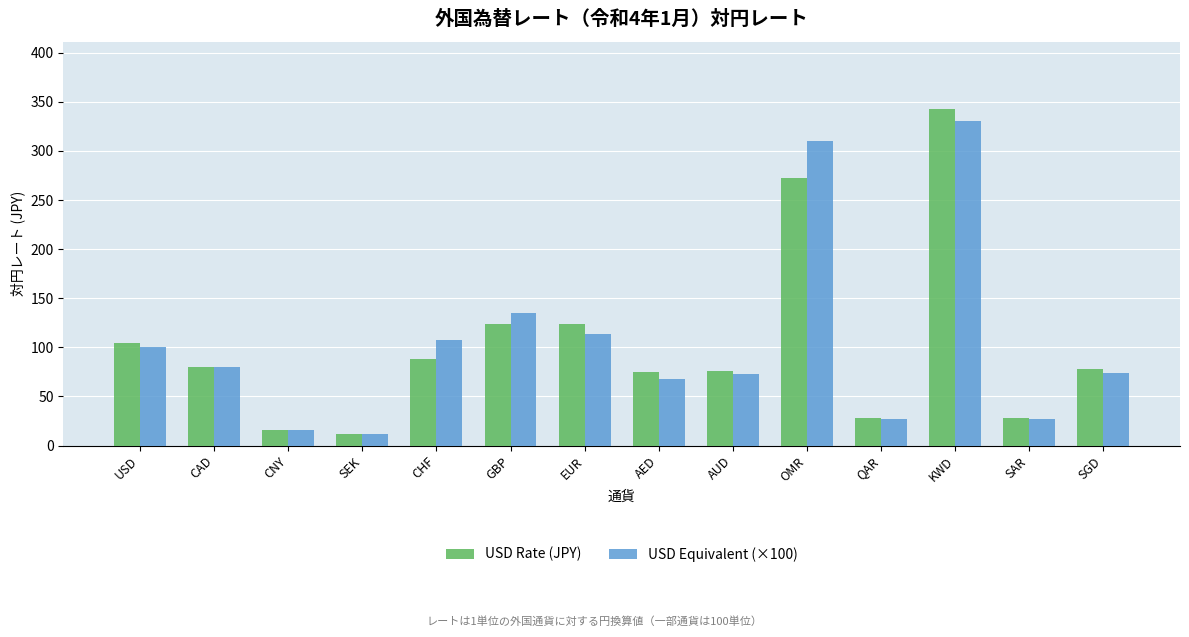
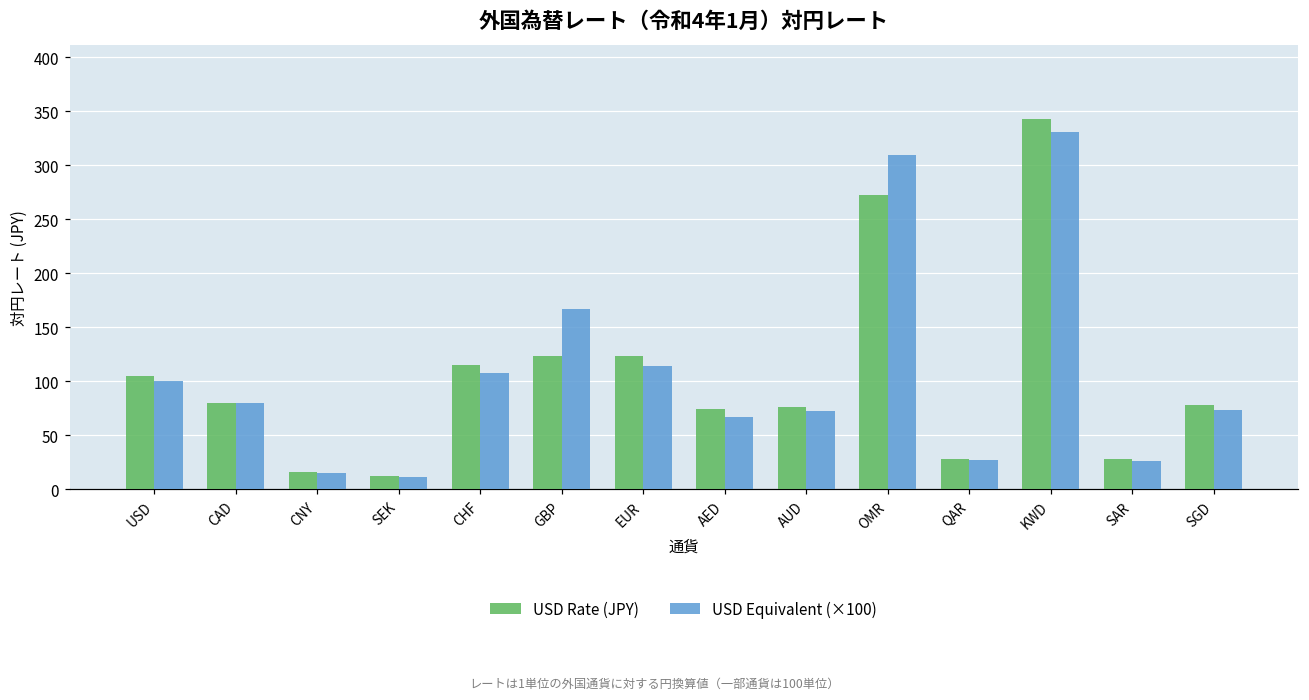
  {
    "USD Rate (JPY)": {
      "USD": 100,
      "CAD": 80,
      "CNY": 20,
      "SEK": 10,
-     "CHF": 90,
+     "CHF": 120,
      "GBP": 120,
      "EUR": 120,
      "AED": 70,
      "AUD": 80,
      "OMR": 270,
      "QAR": 30,
      "KWD": 340,
      "SAR": 30,
      "SGD": 80
    },
    "USD Equivalent (×100)": {
      "USD": 100,
      "CAD": 80,
      "CNY": 20,
      "SEK": 10,
      "CHF": 110,
-     "GBP": 140,
+     "GBP": 170,
      "EUR": 110,
      "AED": 70,
      "AUD": 70,
      "OMR": 310,
      "QAR": 30,
      "KWD": 330,
      "SAR": 30,
      "SGD": 70
    }
  }
